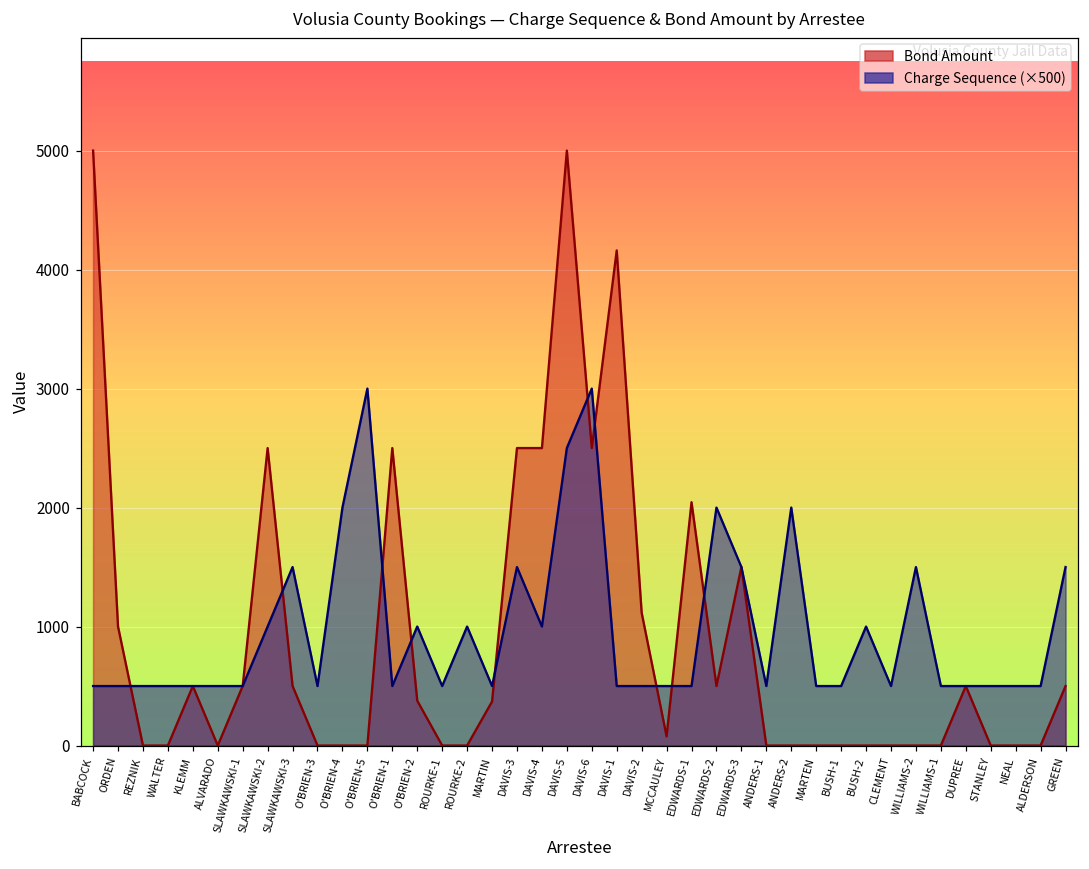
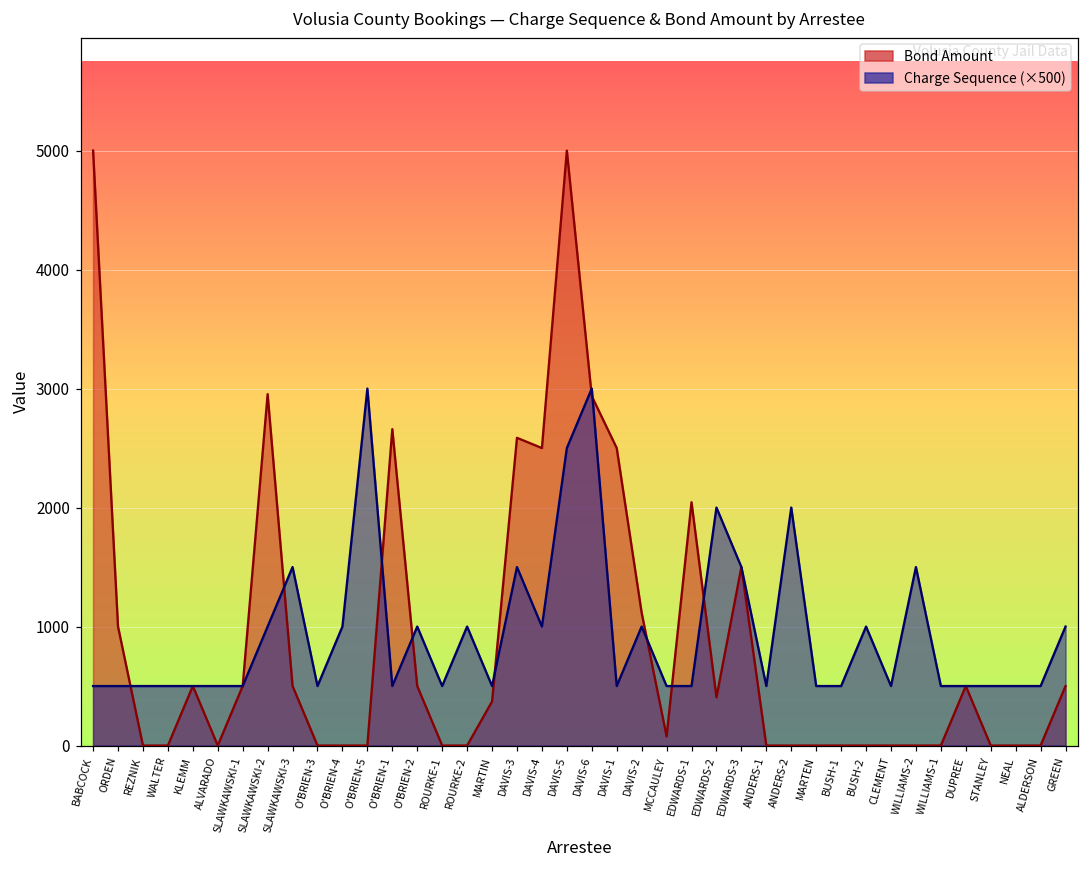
  {
    "Bond Amount": {
      "BABCOCK": 5000,
      "ORDEN": 1000,
      "REZNIK": 0,
      "WALTER": 0,
      "ALVARADO": 0,
-     "SLAWKAWSKI-2": 2500,
+     "SLAWKAWSKI-2": 2950,
      "SLAWKAWSKI-3": 500,
      "O'BRIEN-3": 0,
      "O'BRIEN-4": 0,
      "O'BRIEN-5": 0,
-     "O'BRIEN-1": 2500,
-     "O'BRIEN-2": 380,
+     "O'BRIEN-1": 2660,
+     "O'BRIEN-2": 500,
      "ROURKE-1": 0,
      "ROURKE-2": 0,
      "MARTIN": 370,
-     "DAVIS-3": 2500,
+     "DAVIS-3": 2590,
      "DAVIS-4": 2500,
      "DAVIS-5": 5000,
-     "DAVIS-6": 2500,
-     "DAVIS-1": 4160,
+     "DAVIS-6": 2940,
+     "DAVIS-1": 2500,
      "DAVIS-2": 1120,
      "MCCAULEY": 80,
      "EDWARDS-1": 2050,
-     "EDWARDS-2": 500,
+     "EDWARDS-2": 410,
      "ANDERS-1": 0,
      "ANDERS-2": 0,
      "MARTEN": 0,
      "BUSH-1": 0,
      "BUSH-2": 0,
      "CLEMENT": 0,
      "WILLIAMS-2": 0,
      "WILLIAMS-1": 0,
      "STANLEY": 0,
      "NEAL": 0,
      "ALDERSON": 0,
      "GREEN": 500
    },
    "Charge Sequence (×500)": {
      "BABCOCK": 500,
      "ORDEN": 500,
      "REZNIK": 500,
      "WALTER": 500,
      "ALVARADO": 500,
      "SLAWKAWSKI-2": 1000,
      "SLAWKAWSKI-3": 1500,
      "O'BRIEN-3": 500,
-     "O'BRIEN-4": 2000,
+     "O'BRIEN-4": 1000,
      "O'BRIEN-5": 3000,
      "O'BRIEN-1": 500,
      "O'BRIEN-2": 1000,
      "ROURKE-1": 500,
      "ROURKE-2": 1000,
      "MARTIN": 500,
      "DAVIS-3": 1500,
      "DAVIS-4": 1000,
      "DAVIS-5": 2500,
      "DAVIS-6": 3000,
      "DAVIS-1": 500,
-     "DAVIS-2": 500,
+     "DAVIS-2": 1000,
      "MCCAULEY": 500,
      "EDWARDS-1": 500,
      "EDWARDS-2": 2000,
      "ANDERS-1": 500,
      "ANDERS-2": 2000,
      "MARTEN": 500,
      "BUSH-1": 500,
      "BUSH-2": 1000,
      "CLEMENT": 500,
      "WILLIAMS-2": 1500,
      "WILLIAMS-1": 500,
      "STANLEY": 500,
      "NEAL": 500,
      "ALDERSON": 500,
-     "GREEN": 1500
+     "GREEN": 1000
    }
  }
